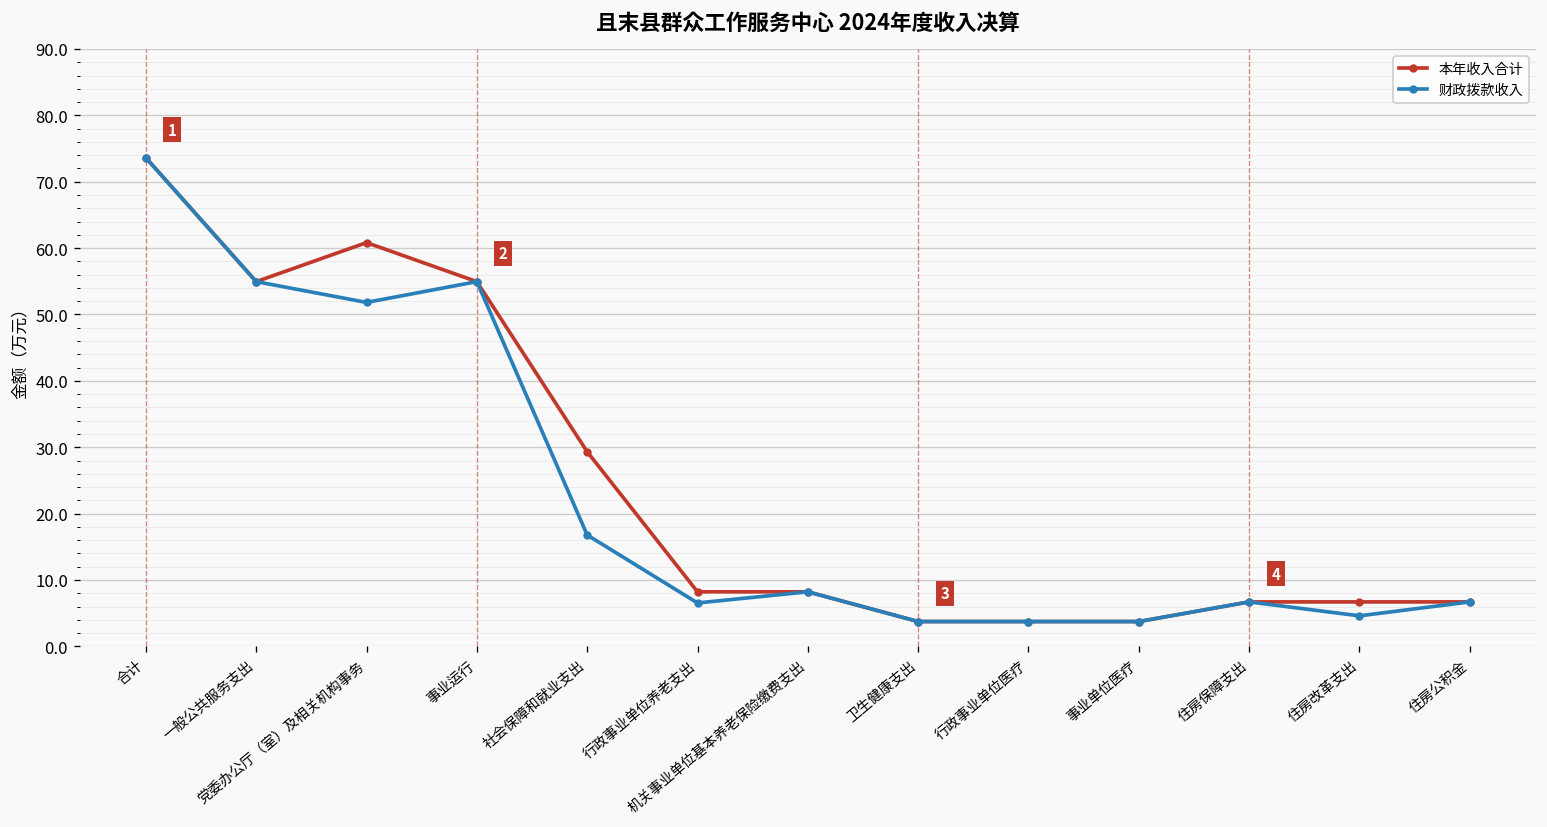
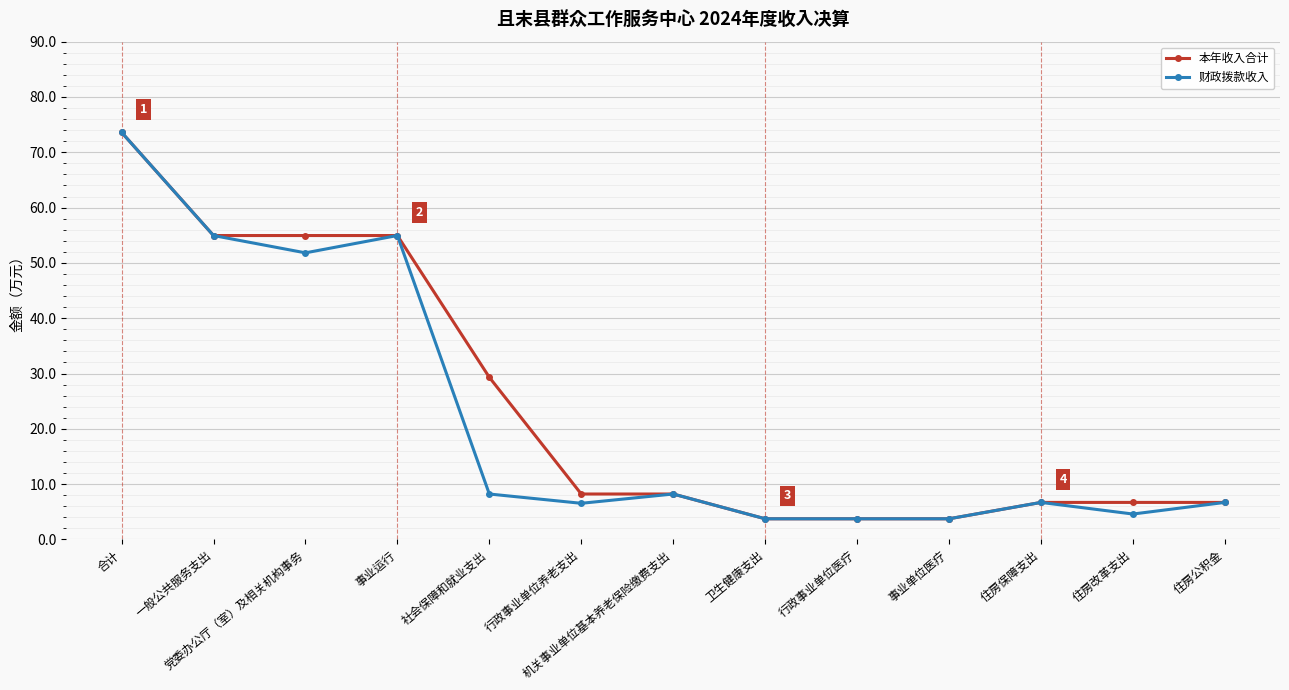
  {
    "本年收入合计": {
-     "党委办公厅（室）及相关机构事务": 61,
+     "党委办公厅（室）及相关机构事务": 55,
      "社会保障和就业支出": 29,
      "行政事业单位养老支出": 8,
      "住房改革支出": 7
    },
    "财政拨款收入": {
      "党委办公厅（室）及相关机构事务": 52,
-     "社会保障和就业支出": 17,
+     "社会保障和就业支出": 8,
      "行政事业单位养老支出": 7,
      "住房改革支出": 5
    }
  }
